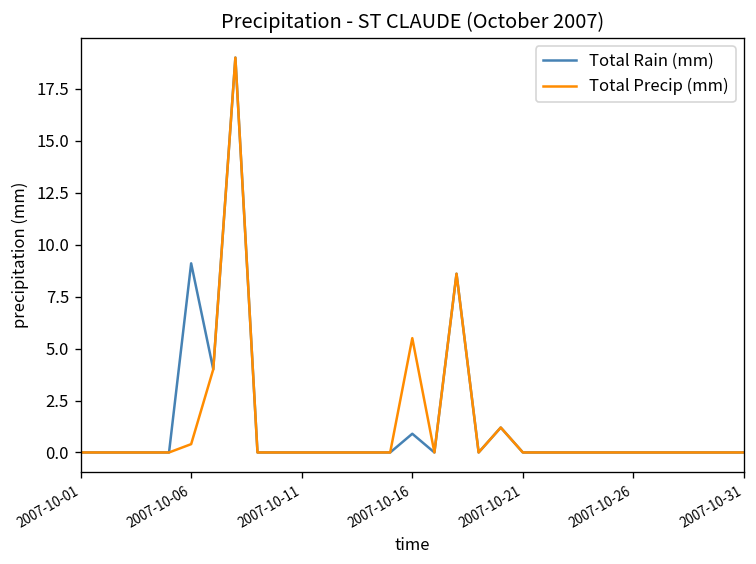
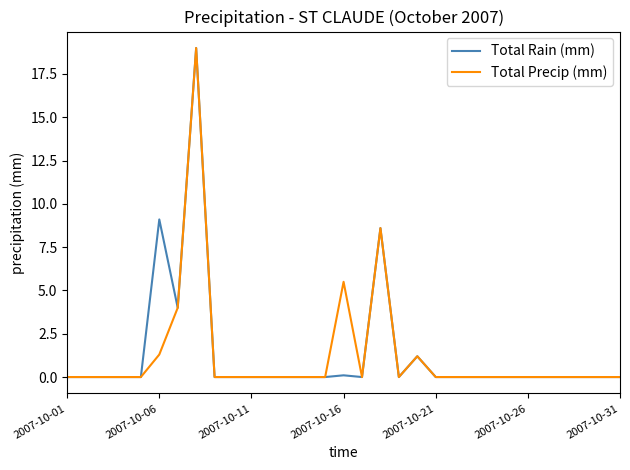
  {
    "Total Rain (mm)": {
      "2007-10-06": 9.1,
-     "2007-10-16": 0.9
+     "2007-10-16": 0.1
    },
    "Total Precip (mm)": {
-     "2007-10-06": 0.4,
+     "2007-10-06": 1.3,
      "2007-10-16": 5.5
    }
  }
